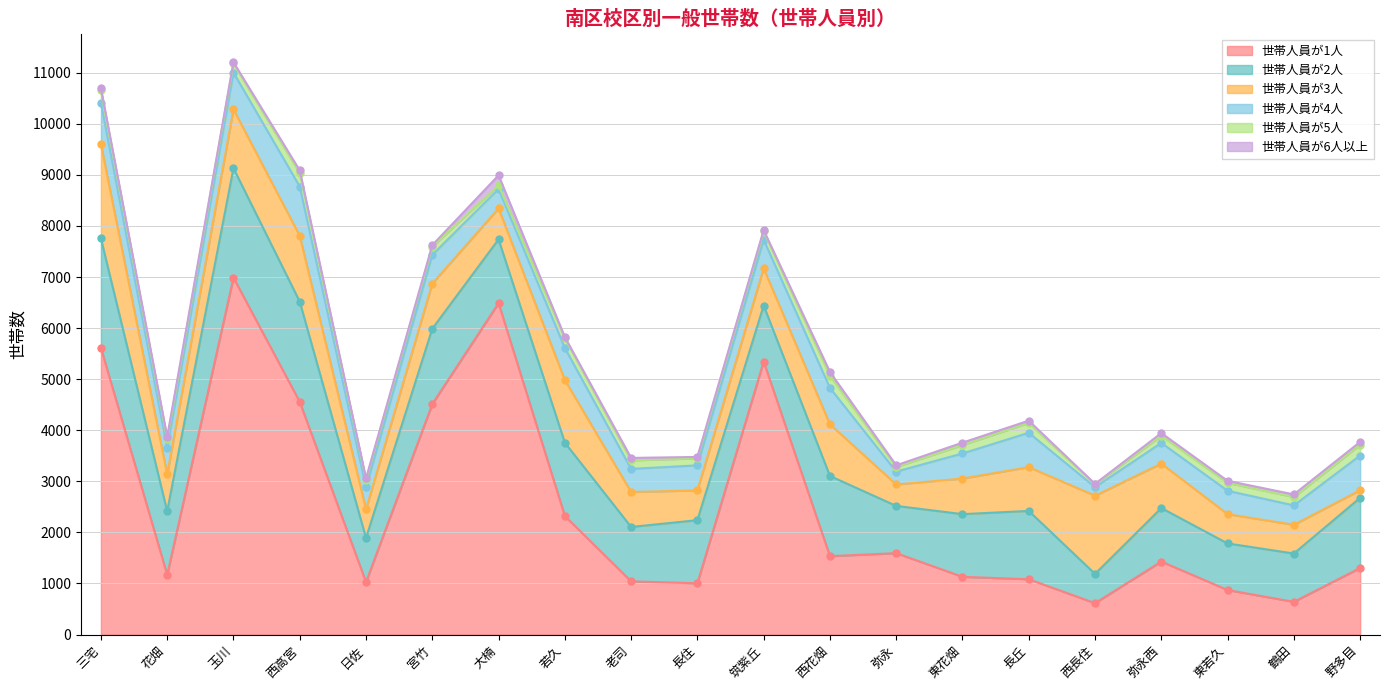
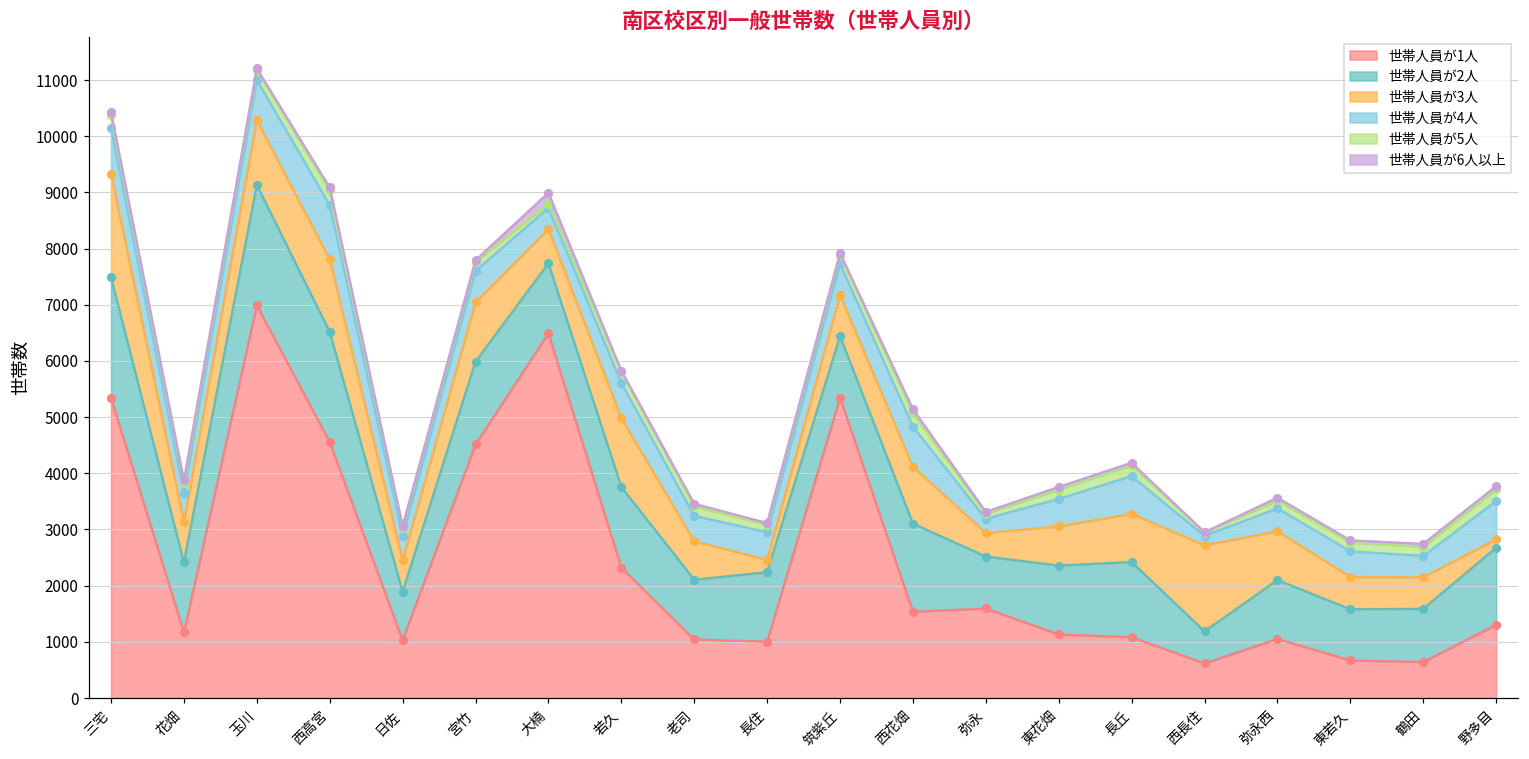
  {
    "世帯人員が1人": {
-     "三宅": 5600,
+     "三宅": 5300,
      "花畑": 1200,
      "玉川": 7000,
      "西高宮": 4600,
      "日佐": 1000,
      "宮竹": 4500,
      "大楠": 6500,
      "若久": 2300,
      "老司": 1000,
      "長住": 1000,
      "筑紫丘": 5300,
      "西花畑": 1500,
      "弥永": 1600,
      "東花畑": 1100,
      "長丘": 1100,
      "西長住": 600,
-     "弥永西": 1400,
-     "東若久": 900,
+     "弥永西": 1100,
+     "東若久": 700,
      "鶴田": 600,
      "野多目": 1300
    },
    "世帯人員が3人": {
      "三宅": 1800,
      "花畑": 700,
      "玉川": 1200,
      "西高宮": 1300,
      "日佐": 600,
-     "宮竹": 900,
+     "宮竹": 1100,
      "大楠": 600,
      "若久": 1200,
      "老司": 700,
-     "長住": 600,
+     "長住": 200,
      "筑紫丘": 700,
      "西花畑": 1000,
      "弥永": 400,
      "東花畑": 700,
      "長丘": 900,
      "西長住": 1500,
      "弥永西": 900,
      "東若久": 600,
      "鶴田": 600,
      "野多目": 100
    },
    "世帯人員が5人": {
      "花畑": 200,
      "西高宮": 300,
      "大楠": 100,
      "西花畑": 200,
      "弥永西": 100,
      "鶴田": 200,
      "野多目": 200
    },
    "世帯人員が6人以上": {
      "花畑": 100,
      "西高宮": 100,
      "大楠": 200,
      "西花畑": 100,
      "弥永西": 100,
      "鶴田": 100,
      "野多目": 100
    }
  }
